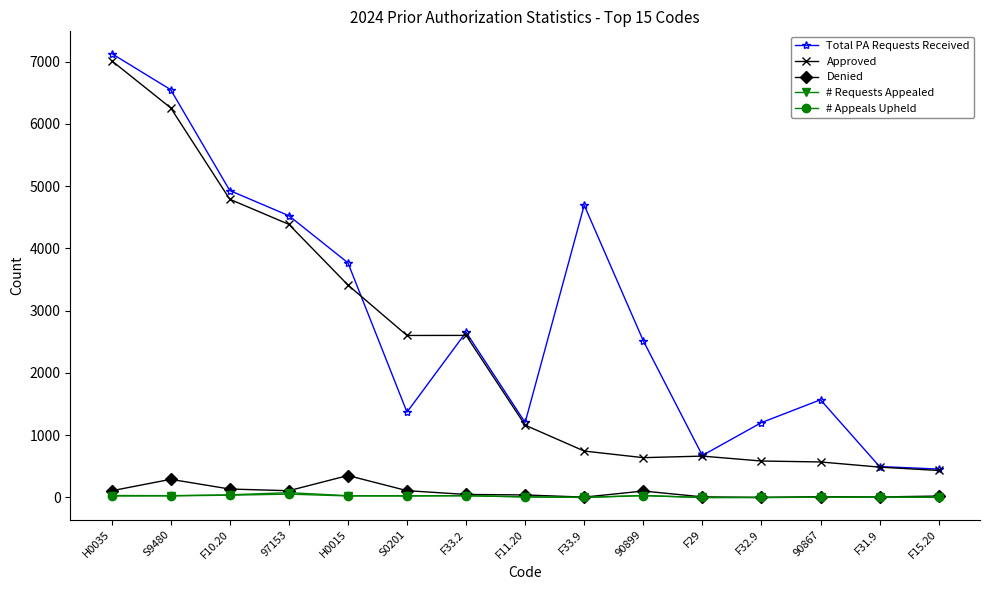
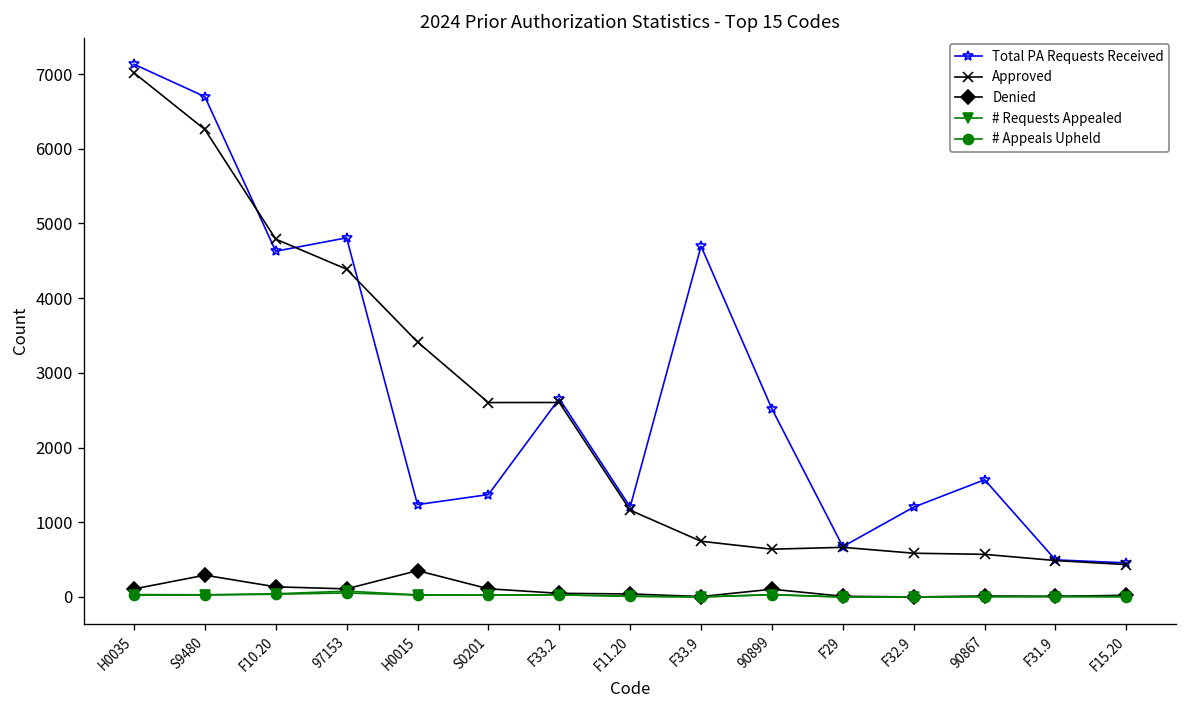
  {
    "Total PA Requests Received": {
      "H0035": 7100,
-     "S9480": 6600,
-     "F10.20": 4900,
-     "97153": 4500,
-     "H0015": 3800,
+     "S9480": 6700,
+     "F10.20": 4600,
+     "97153": 4800,
+     "H0015": 1200,
      "S0201": 1400,
      "F33.2": 2700,
      "F11.20": 1200,
      "F33.9": 4700,
      "90899": 2500,
      "F32.9": 1200,
      "90867": 1600
    }
  }
